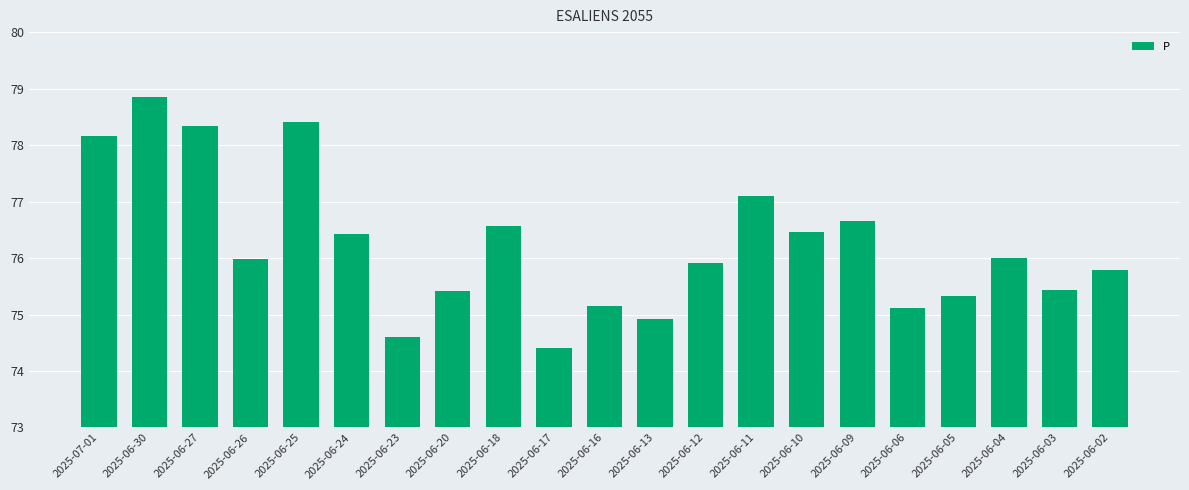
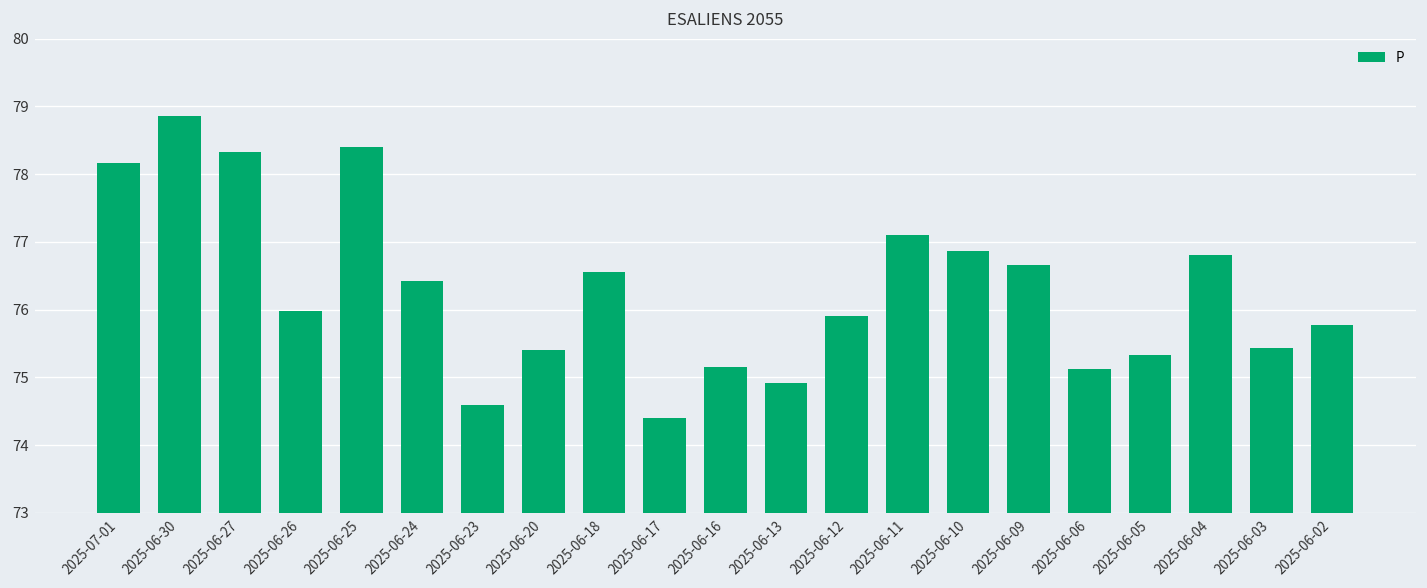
  {
    "2025-07-01": 78.2,
    "2025-06-30": 78.9,
    "2025-06-27": 78.3,
    "2025-06-26": 76.0,
    "2025-06-25": 78.4,
    "2025-06-24": 76.4,
    "2025-06-23": 74.6,
    "2025-06-20": 75.4,
    "2025-06-18": 76.6,
    "2025-06-17": 74.4,
    "2025-06-16": 75.2,
    "2025-06-13": 74.9,
    "2025-06-12": 75.9,
    "2025-06-11": 77.1,
-   "2025-06-10": 76.5,
+   "2025-06-10": 76.9,
    "2025-06-09": 76.7,
    "2025-06-06": 75.1,
    "2025-06-05": 75.3,
-   "2025-06-04": 76.0,
+   "2025-06-04": 76.8,
    "2025-06-03": 75.4,
    "2025-06-02": 75.8
  }
